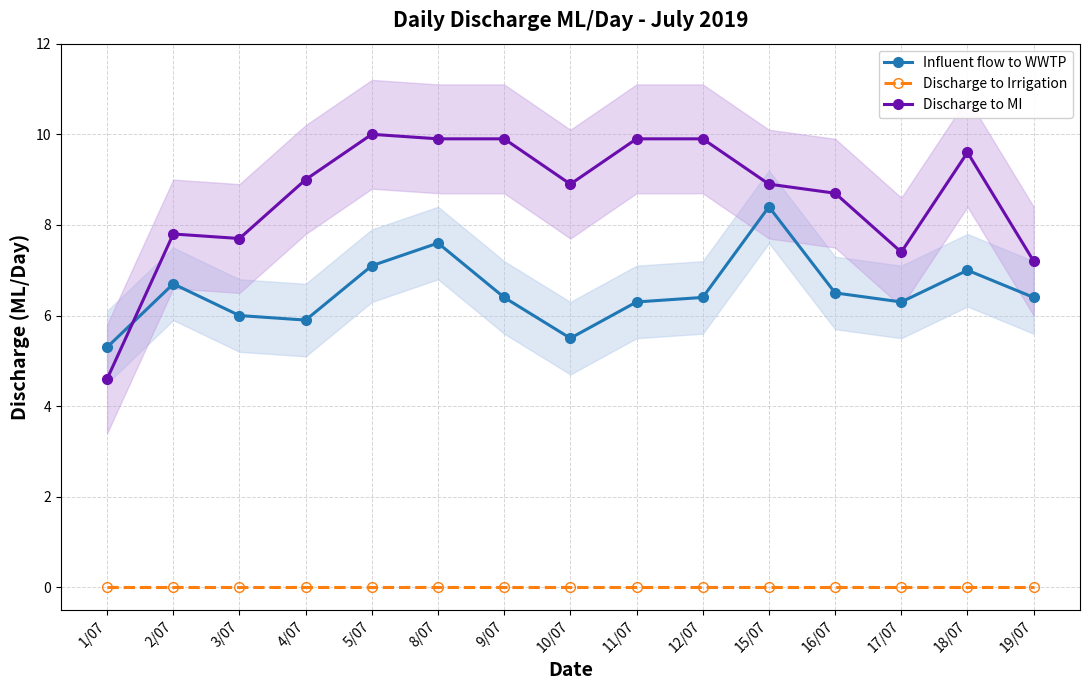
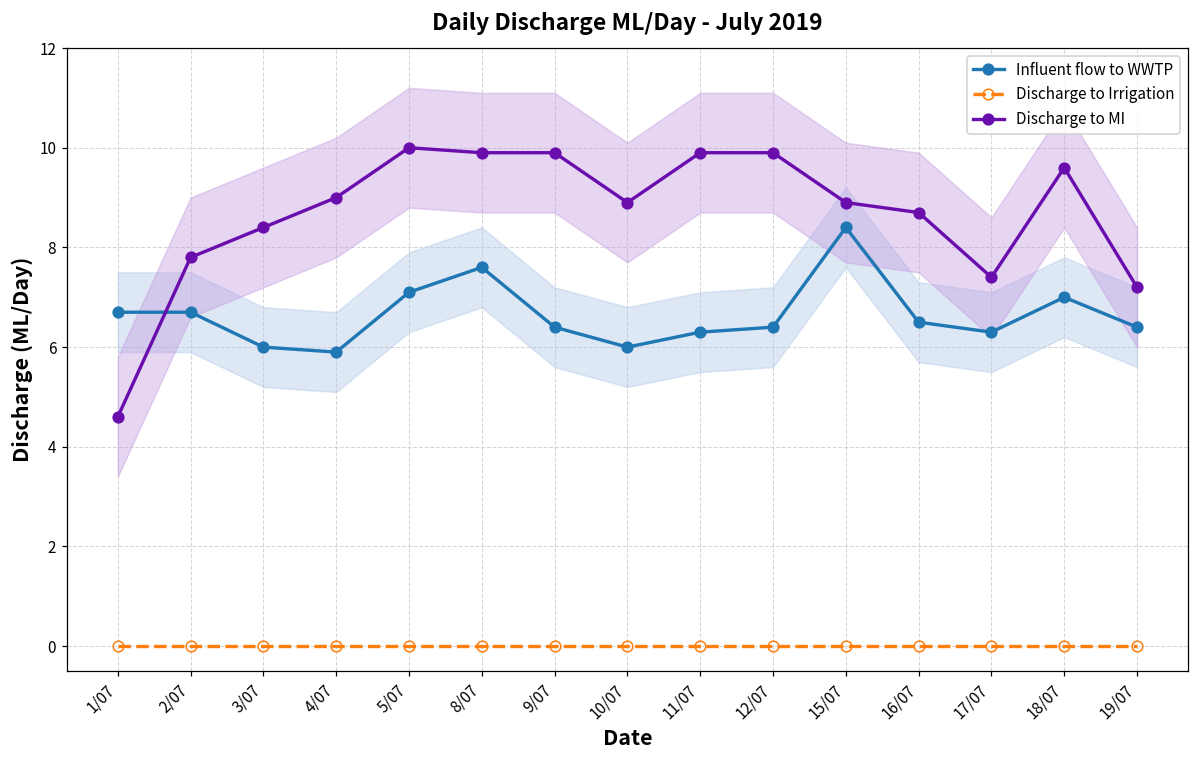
  {
    "Influent flow to WWTP": {
-     "1/07": 5.3,
+     "1/07": 6.7,
      "2/07": 6.7,
      "3/07": 6.0,
      "4/07": 5.9,
      "5/07": 7.1,
      "8/07": 7.6,
      "9/07": 6.4,
-     "10/07": 5.5,
+     "10/07": 6.0,
      "11/07": 6.3,
      "12/07": 6.4,
      "15/07": 8.4,
      "16/07": 6.5,
      "17/07": 6.3,
      "18/07": 7.0,
      "19/07": 6.4
    },
    "Discharge to Irrigation": {
      "1/07": 0.0,
      "2/07": 0.0,
      "3/07": 0.0,
      "4/07": 0.0,
      "5/07": 0.0,
      "8/07": 0.0,
      "9/07": 0.0,
      "10/07": 0.0,
      "11/07": 0.0,
      "12/07": 0.0,
      "15/07": 0.0,
      "16/07": 0.0,
      "17/07": 0.0,
      "18/07": 0.0,
      "19/07": 0.0
    },
    "Discharge to MI": {
      "1/07": 4.6,
      "2/07": 7.8,
-     "3/07": 7.7,
+     "3/07": 8.4,
      "4/07": 9.0,
      "5/07": 10.0,
      "8/07": 9.9,
      "9/07": 9.9,
      "10/07": 8.9,
      "11/07": 9.9,
      "12/07": 9.9,
      "15/07": 8.9,
      "16/07": 8.7,
      "17/07": 7.4,
      "18/07": 9.6
    }
  }
